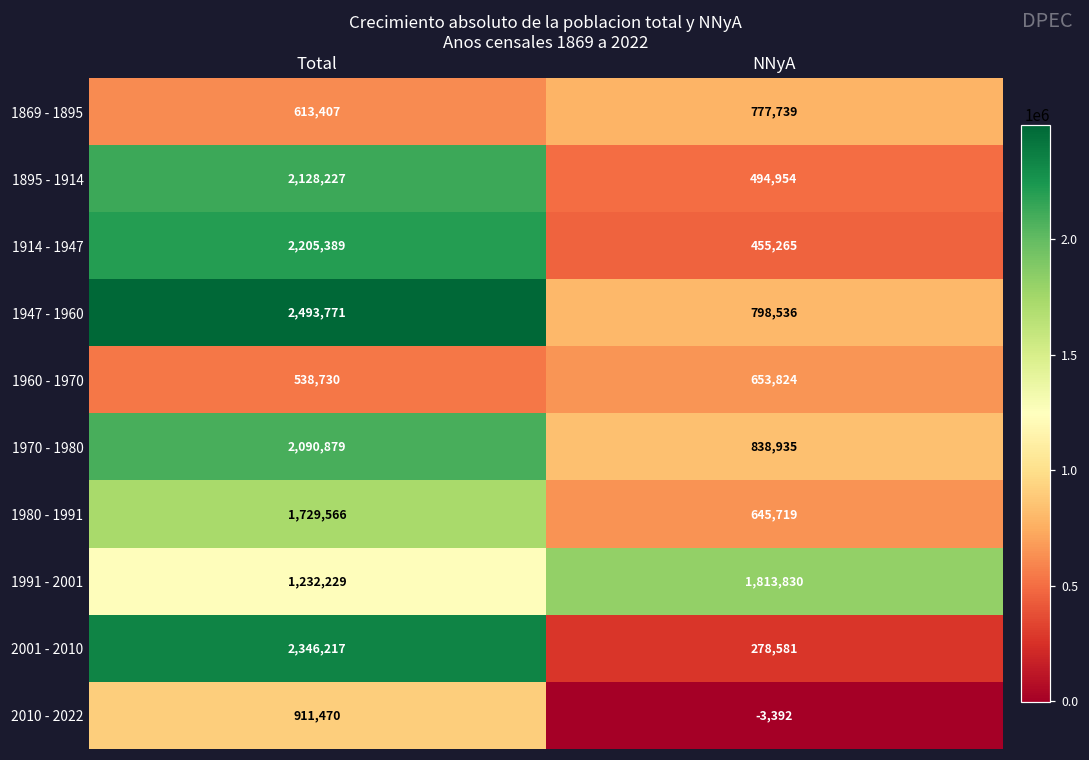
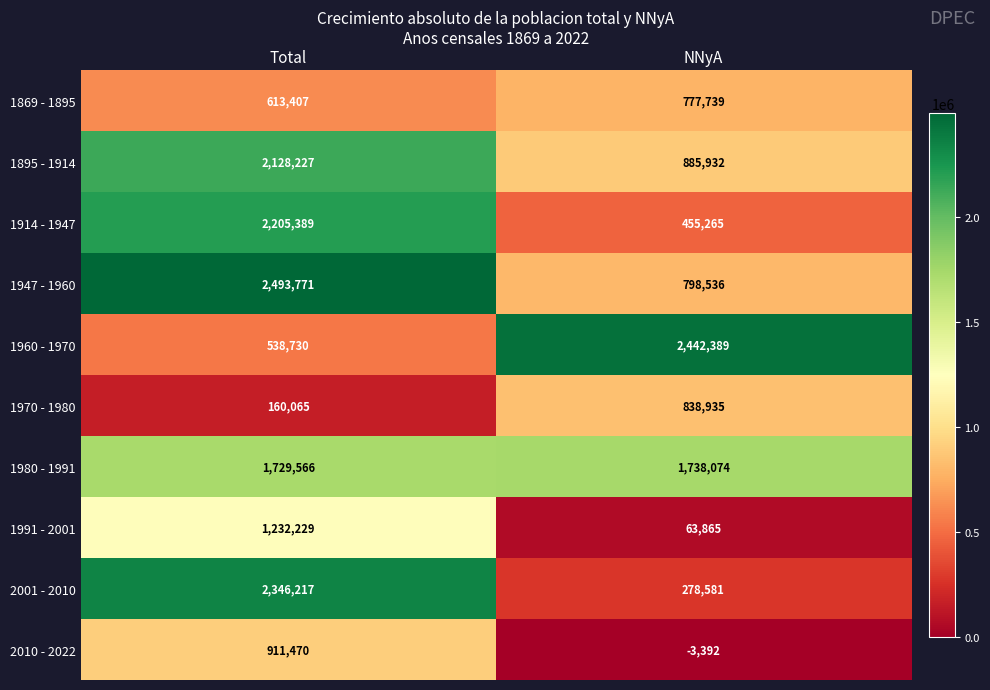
  {
    "1869 - 1895": {
      "Total": "613,407",
      "NNyA": "777,739"
    },
    "1895 - 1914": {
      "Total": "2,128,227",
-     "NNyA": "494,954"
+     "NNyA": "885,932"
    },
    "1914 - 1947": {
      "Total": "2,205,389",
      "NNyA": "455,265"
    },
    "1947 - 1960": {
      "Total": "2,493,771",
      "NNyA": "798,536"
    },
    "1960 - 1970": {
      "Total": "538,730",
-     "NNyA": "653,824"
+     "NNyA": "2,442,389"
    },
    "1970 - 1980": {
-     "Total": "2,090,879",
+     "Total": "160,065",
      "NNyA": "838,935"
    },
    "1980 - 1991": {
      "Total": "1,729,566",
-     "NNyA": "645,719"
+     "NNyA": "1,738,074"
    },
    "1991 - 2001": {
      "Total": "1,232,229",
-     "NNyA": "1,813,830"
+     "NNyA": "63,865"
    },
    "2001 - 2010": {
      "Total": "2,346,217",
      "NNyA": "278,581"
    },
    "2010 - 2022": {
      "Total": "911,470",
      "NNyA": "-3,392"
    }
  }
